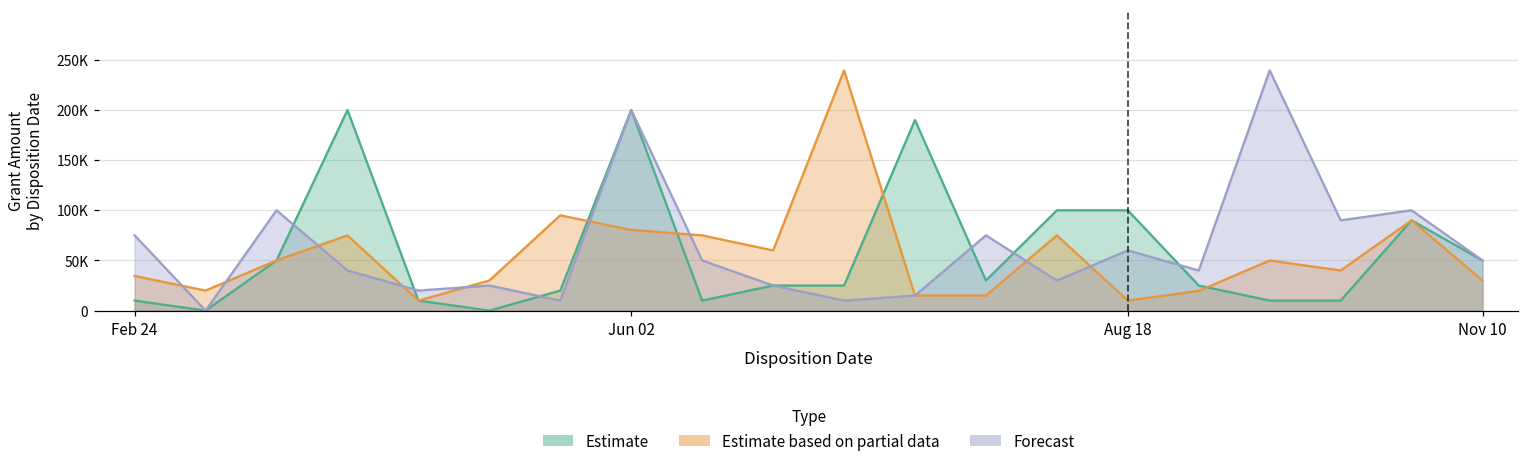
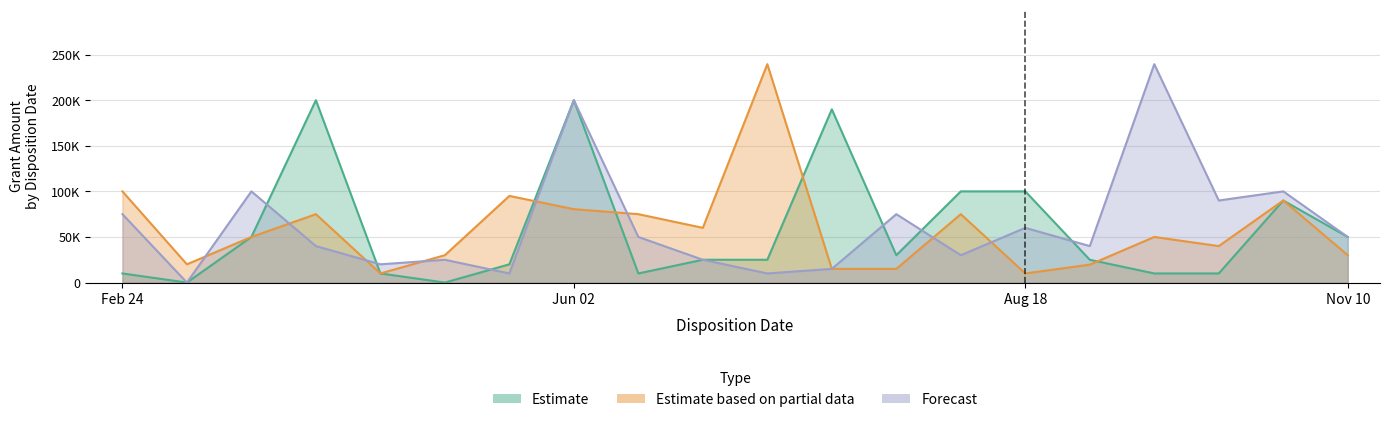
  {
    "Estimate based on partial data": {
-     "Feb 24": 30000,
+     "Feb 24": 100000,
      "Jun 02": 80000,
      "Aug 18": 10000,
      "Nov 10": 30000
    }
  }
